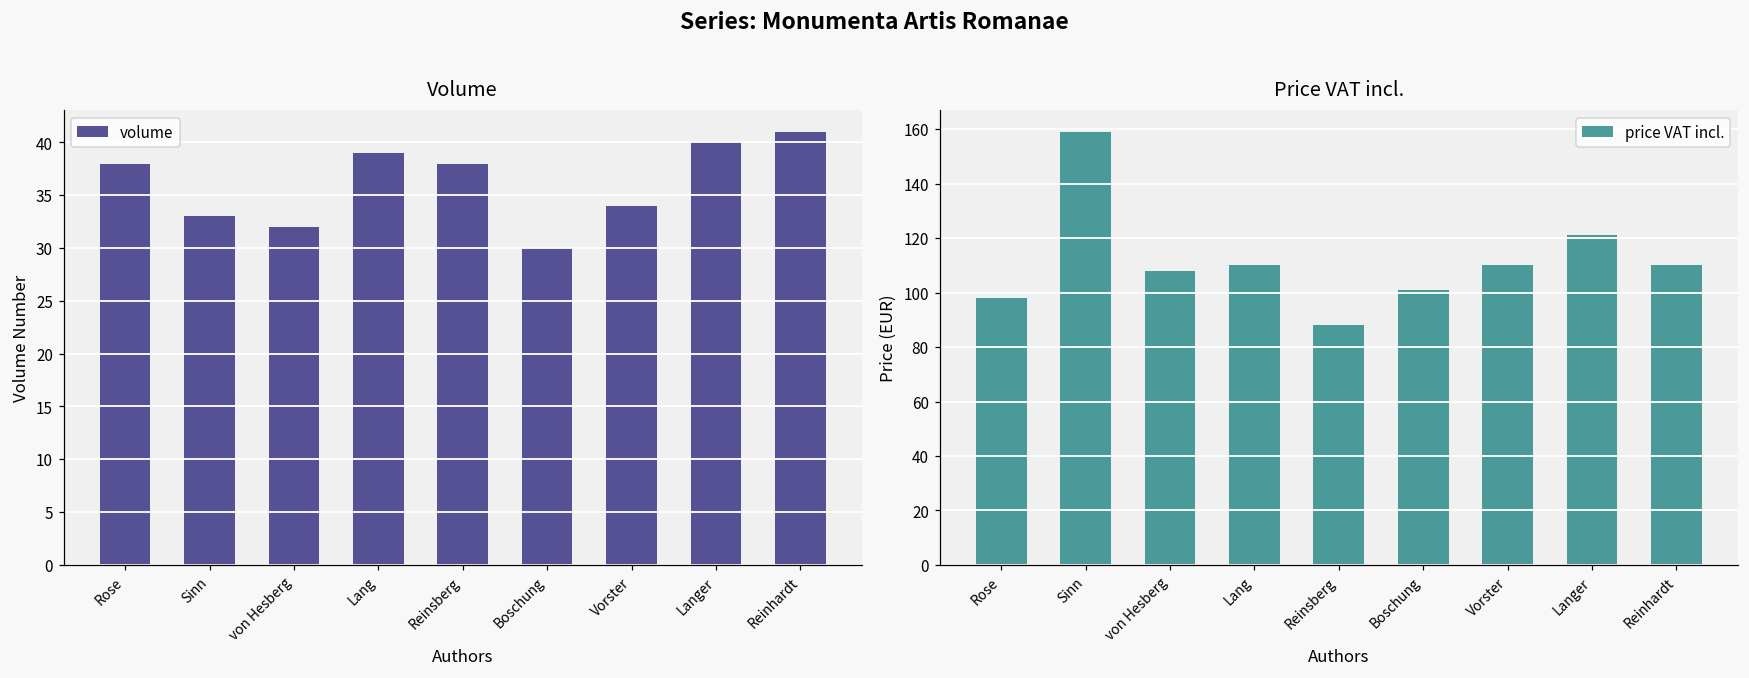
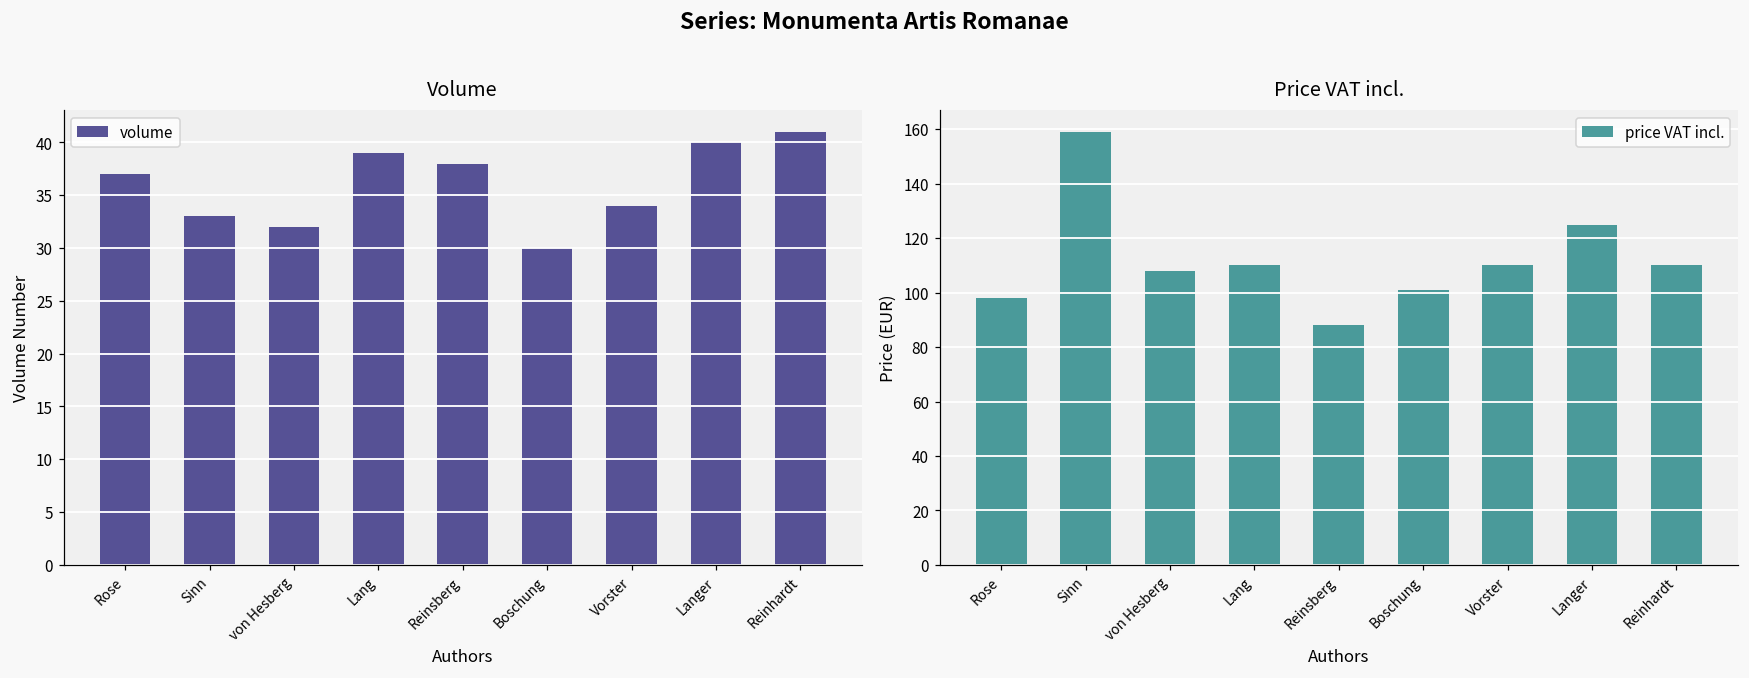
  {
    "Volume": {
-     "Rose": 38,
+     "Rose": 37,
      "Sinn": 33,
      "von Hesberg": 32,
      "Lang": 39,
      "Reinsberg": 38,
      "Boschung": 30,
      "Vorster": 34,
      "Langer": 40,
      "Reinhardt": 41
    },
    "Price VAT incl.": {
      "Rose": 98,
      "Sinn": 159,
      "von Hesberg": 108,
      "Lang": 110,
      "Reinsberg": 88,
      "Boschung": 101,
      "Vorster": 110,
-     "Langer": 121,
+     "Langer": 125,
      "Reinhardt": 110
    }
  }
